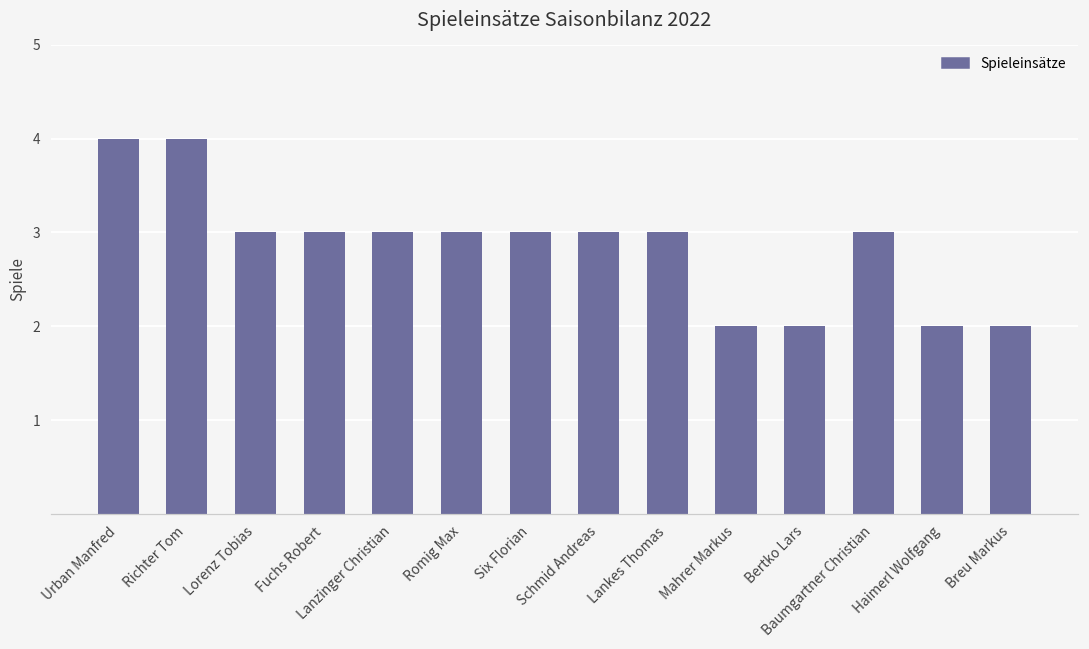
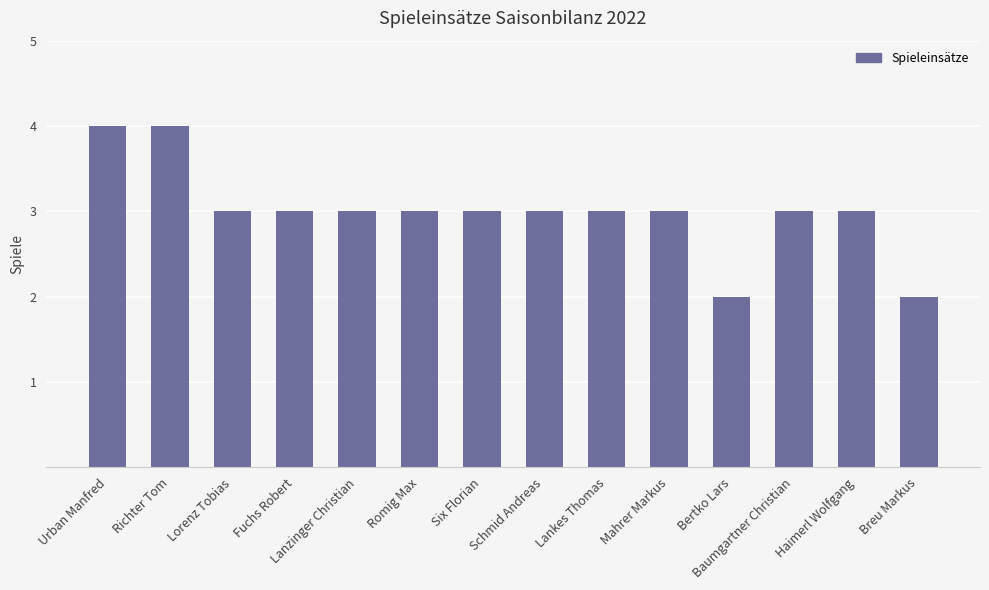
  {
    "Urban Manfred": 4,
    "Richter Tom": 4,
    "Lorenz Tobias": 3,
    "Fuchs Robert": 3,
    "Lanzinger Christian": 3,
    "Romig Max": 3,
    "Six Florian": 3,
    "Schmid Andreas": 3,
    "Lankes Thomas": 3,
-   "Mahrer Markus": 2,
+   "Mahrer Markus": 3,
    "Bertko Lars": 2,
    "Baumgartner Christian": 3,
-   "Haimerl Wolfgang": 2,
+   "Haimerl Wolfgang": 3,
    "Breu Markus": 2
  }
